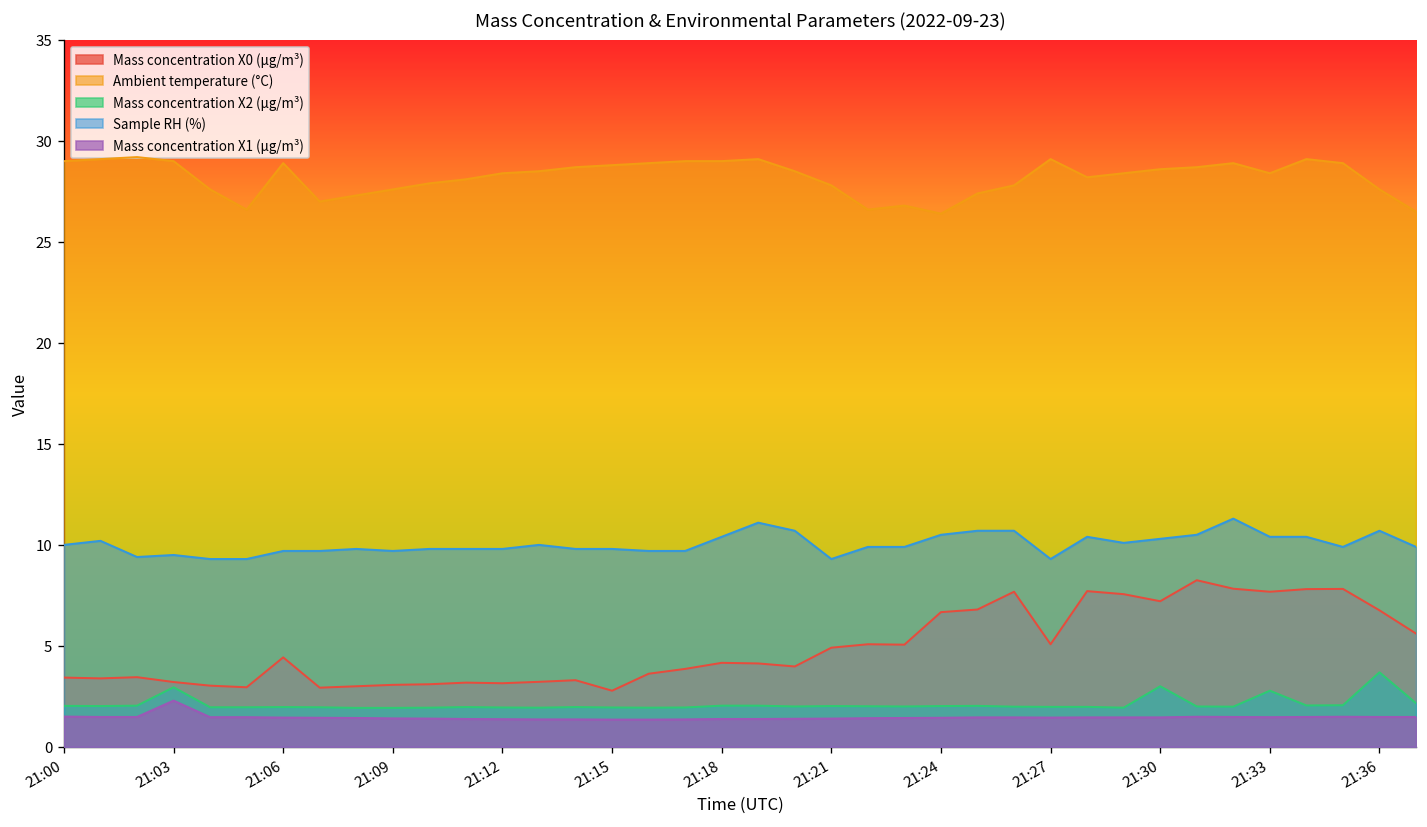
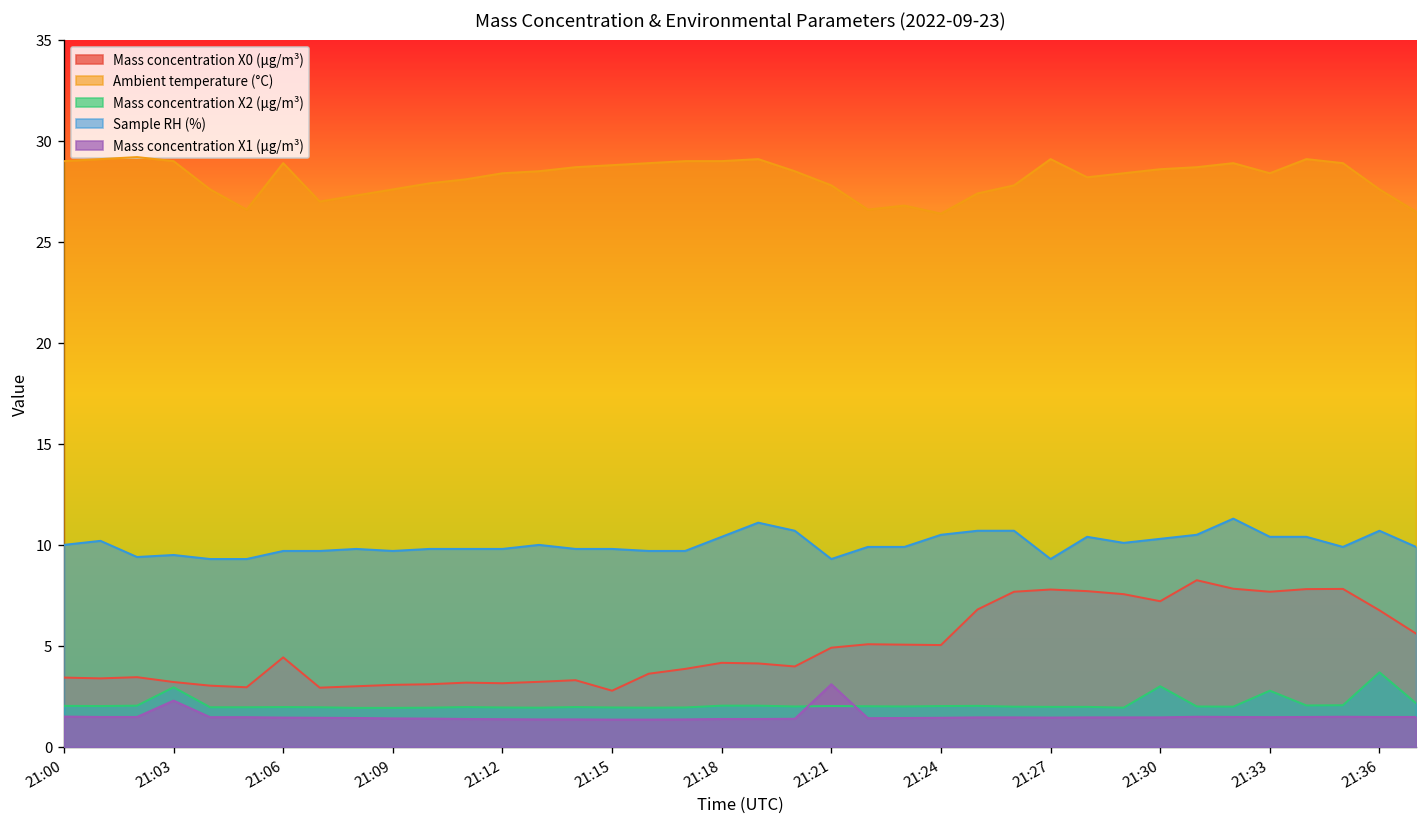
  {
    "Mass concentration X0 (μg/m³)": {
      "21:00": 3.4,
      "21:03": 3.2,
      "21:06": 4.4,
      "21:09": 3.1,
      "21:12": 3.2,
      "21:15": 2.8,
      "21:18": 4.2,
      "21:21": 4.9,
-     "21:24": 6.7,
-     "21:27": 5.1,
+     "21:24": 5.0,
+     "21:27": 7.8,
      "21:30": 7.2,
      "21:33": 7.7,
      "21:36": 6.8
    },
    "Ambient temperature (°C)": {
      "21:00": 29.0,
      "21:03": 29.0,
      "21:06": 28.9,
      "21:09": 27.6,
      "21:12": 28.4,
      "21:15": 28.8,
      "21:18": 29.0,
      "21:21": 27.8,
      "21:24": 26.4,
      "21:27": 29.1,
      "21:30": 28.6,
      "21:33": 28.4,
      "21:36": 27.6
    },
    "Mass concentration X2 (μg/m³)": {
      "21:00": 2.0,
      "21:03": 3.0,
      "21:06": 2.0,
      "21:09": 1.9,
      "21:12": 2.0,
      "21:15": 2.0,
      "21:18": 2.0,
      "21:21": 2.0,
      "21:24": 2.0,
      "21:27": 2.0,
      "21:30": 3.0,
      "21:33": 2.8,
      "21:36": 3.7
    },
    "Sample RH (%)": {
      "21:00": 10.0,
      "21:03": 9.5,
      "21:06": 9.7,
      "21:09": 9.7,
      "21:12": 9.8,
      "21:15": 9.8,
      "21:18": 10.4,
      "21:21": 9.3,
      "21:24": 10.5,
      "21:27": 9.3,
      "21:30": 10.3,
      "21:33": 10.4,
      "21:36": 10.7
    },
    "Mass concentration X1 (μg/m³)": {
      "21:00": 1.5,
      "21:03": 2.3,
      "21:06": 1.5,
      "21:09": 1.4,
      "21:12": 1.4,
      "21:15": 1.4,
      "21:18": 1.4,
-     "21:21": 1.4,
+     "21:21": 3.1,
      "21:24": 1.4,
      "21:27": 1.5,
      "21:30": 1.5,
      "21:33": 1.5,
      "21:36": 1.5
    }
  }
